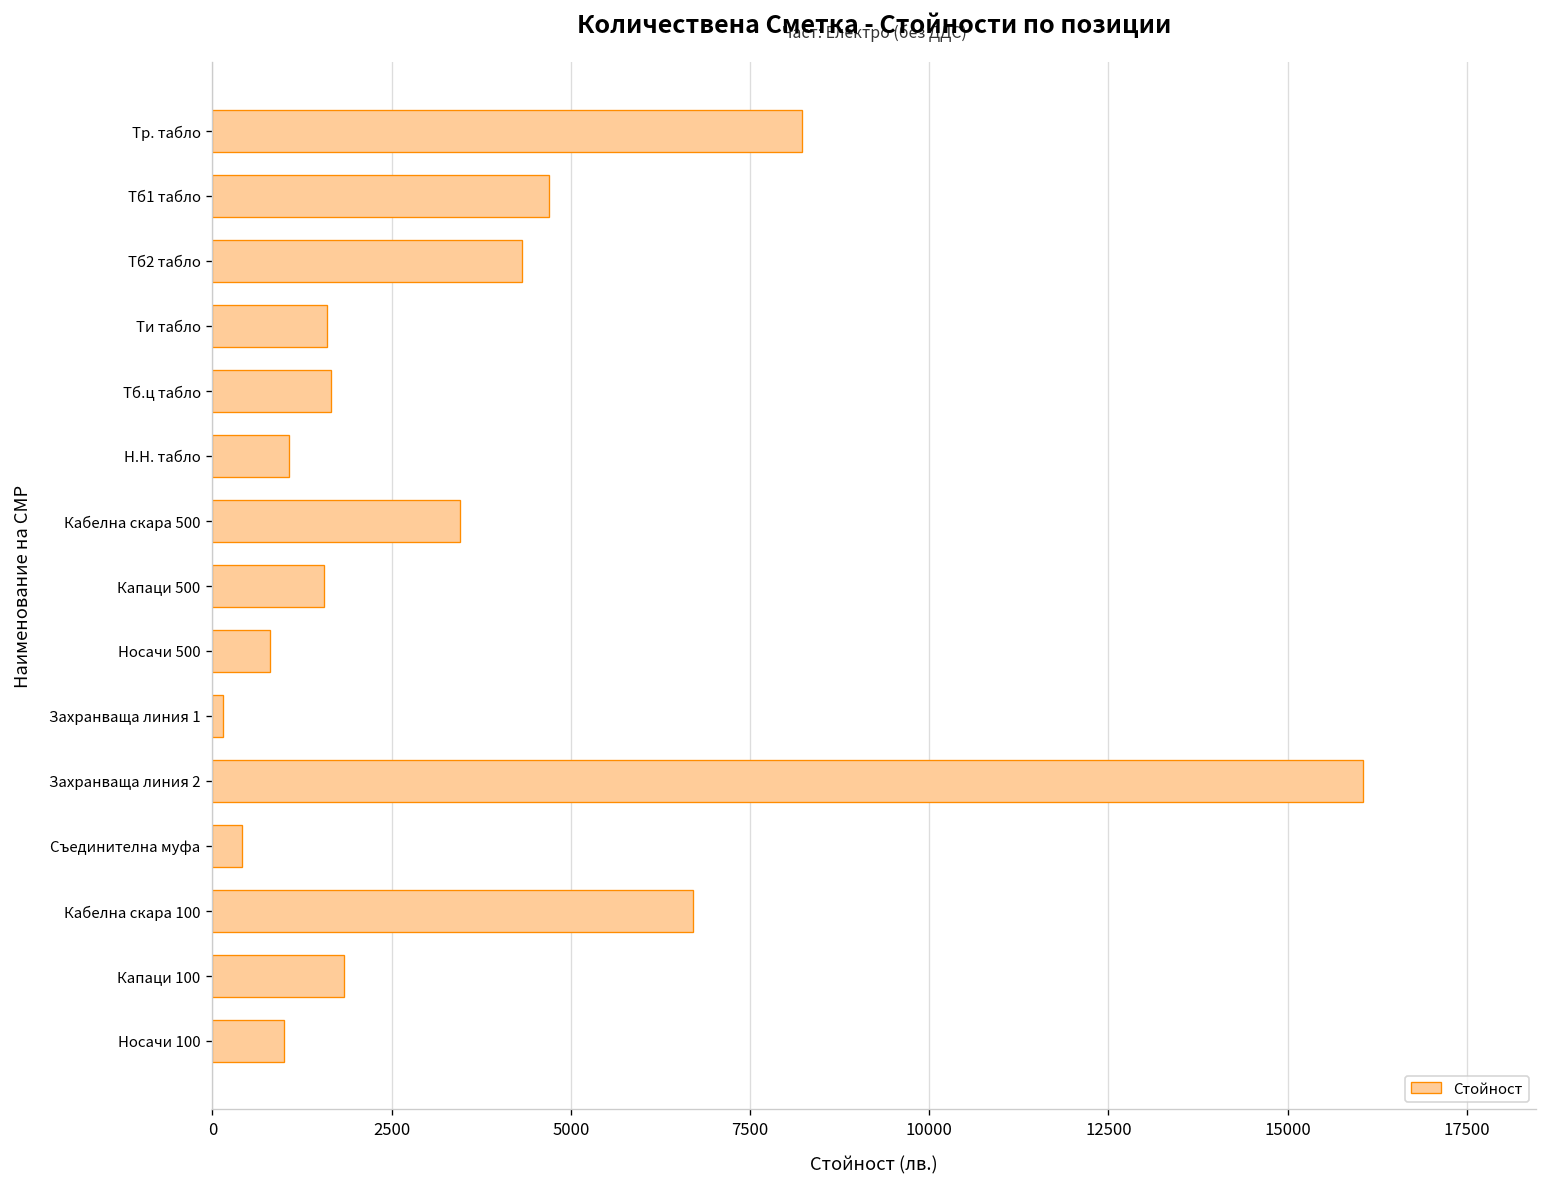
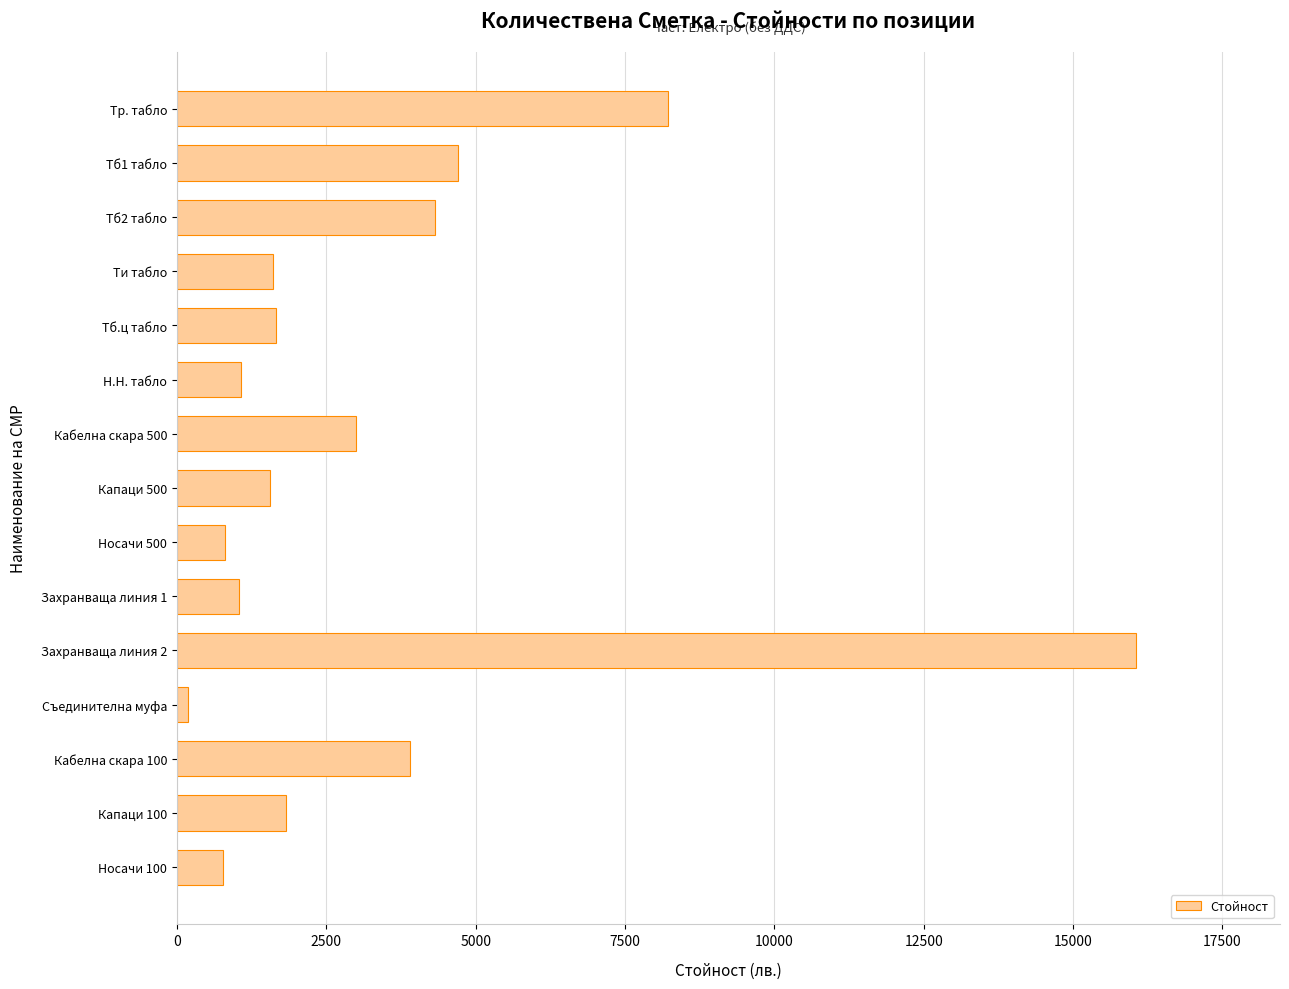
  {
    "Тр. табло": 8200,
    "Тб1 табло": 4700,
    "Тб2 табло": 4300,
    "Ти табло": 1600,
    "Тб.ц табло": 1700,
    "Н.Н. табло": 1100,
-   "Кабелна скара 500": 3500,
+   "Кабелна скара 500": 3000,
    "Капаци 500": 1600,
    "Носачи 500": 800,
-   "Захранваща линия 1": 100,
+   "Захранваща линия 1": 1000,
    "Захранваща линия 2": 16100,
-   "Съединителна муфа": 400,
-   "Кабелна скара 100": 6700,
+   "Съединителна муфа": 200,
+   "Кабелна скара 100": 3900,
    "Капаци 100": 1800,
-   "Носачи 100": 1000
+   "Носачи 100": 800
  }
